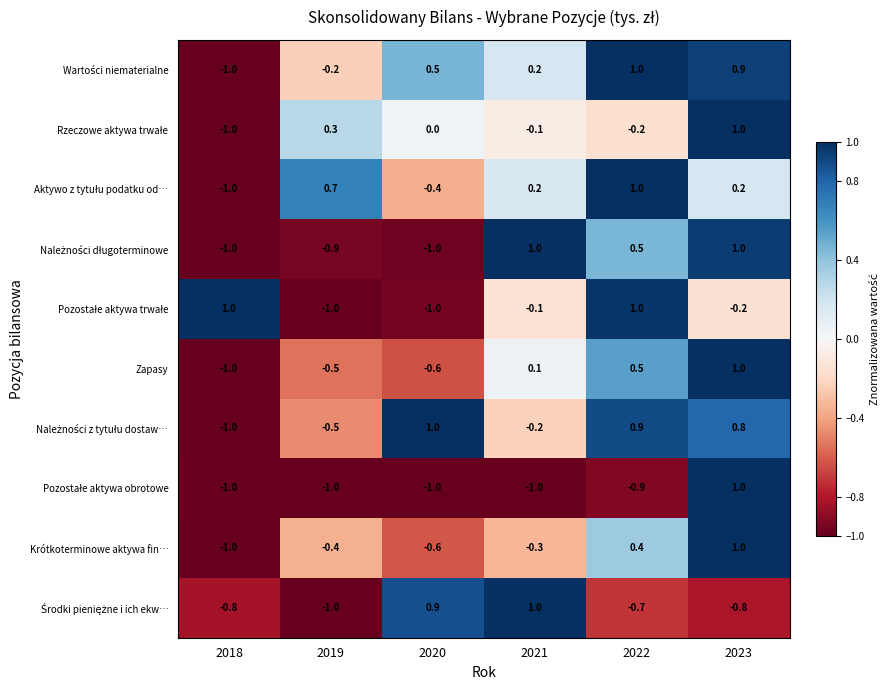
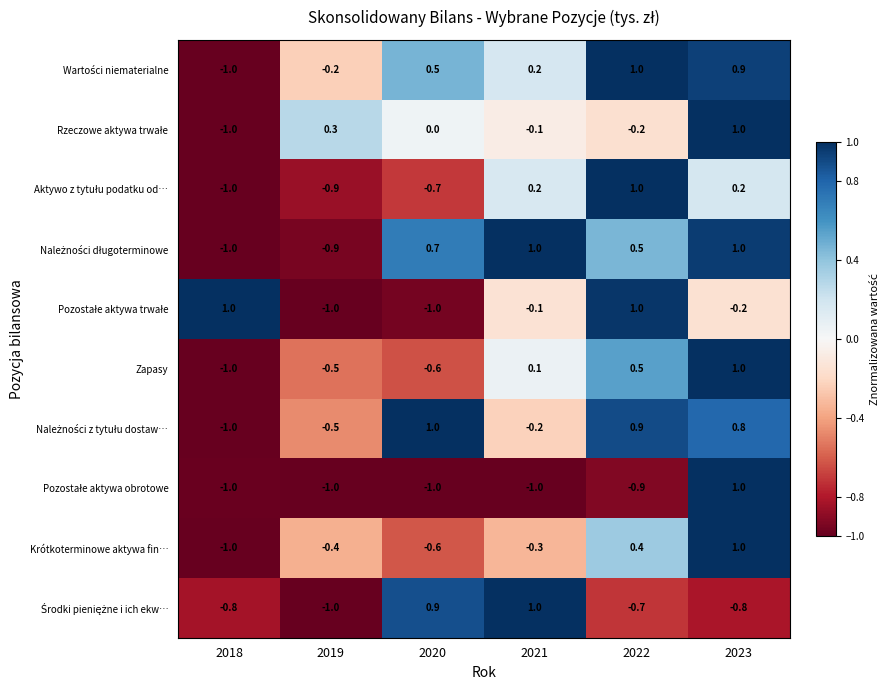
  {
    "Wartości niematerialne": {
      "2018": -1.0,
      "2019": -0.2,
      "2020": 0.5,
      "2021": 0.2,
      "2022": 1.0,
      "2023": 0.9
    },
    "Rzeczowe aktywa trwałe": {
      "2018": -1.0,
      "2019": 0.3,
      "2020": 0.0,
      "2021": -0.1,
      "2022": -0.2,
      "2023": 1.0
    },
    "Aktywo z tytułu podatku od…": {
      "2018": -1.0,
-     "2019": 0.7,
-     "2020": -0.4,
+     "2019": -0.9,
+     "2020": -0.7,
      "2021": 0.2,
      "2022": 1.0,
      "2023": 0.2
    },
    "Należności długoterminowe": {
      "2018": -1.0,
      "2019": -0.9,
-     "2020": -1.0,
+     "2020": 0.7,
      "2021": 1.0,
      "2022": 0.5,
      "2023": 1.0
    },
    "Pozostałe aktywa trwałe": {
      "2018": 1.0,
      "2019": -1.0,
      "2020": -1.0,
      "2021": -0.1,
      "2022": 1.0,
      "2023": -0.2
    },
    "Zapasy": {
      "2018": -1.0,
      "2019": -0.5,
      "2020": -0.6,
      "2021": 0.1,
      "2022": 0.5,
      "2023": 1.0
    },
    "Należności z tytułu dostaw…": {
      "2018": -1.0,
      "2019": -0.5,
      "2020": 1.0,
      "2021": -0.2,
      "2022": 0.9,
      "2023": 0.8
    },
    "Pozostałe aktywa obrotowe": {
      "2018": -1.0,
      "2019": -1.0,
      "2020": -1.0,
      "2021": -1.0,
      "2022": -0.9,
      "2023": 1.0
    },
    "Krótkoterminowe aktywa fin…": {
      "2018": -1.0,
      "2019": -0.4,
      "2020": -0.6,
      "2021": -0.3,
      "2022": 0.4,
      "2023": 1.0
    },
    "Środki pieniężne i ich ekw…": {
      "2018": -0.8,
      "2019": -1.0,
      "2020": 0.9,
      "2021": 1.0,
      "2022": -0.7,
      "2023": -0.8
    }
  }
